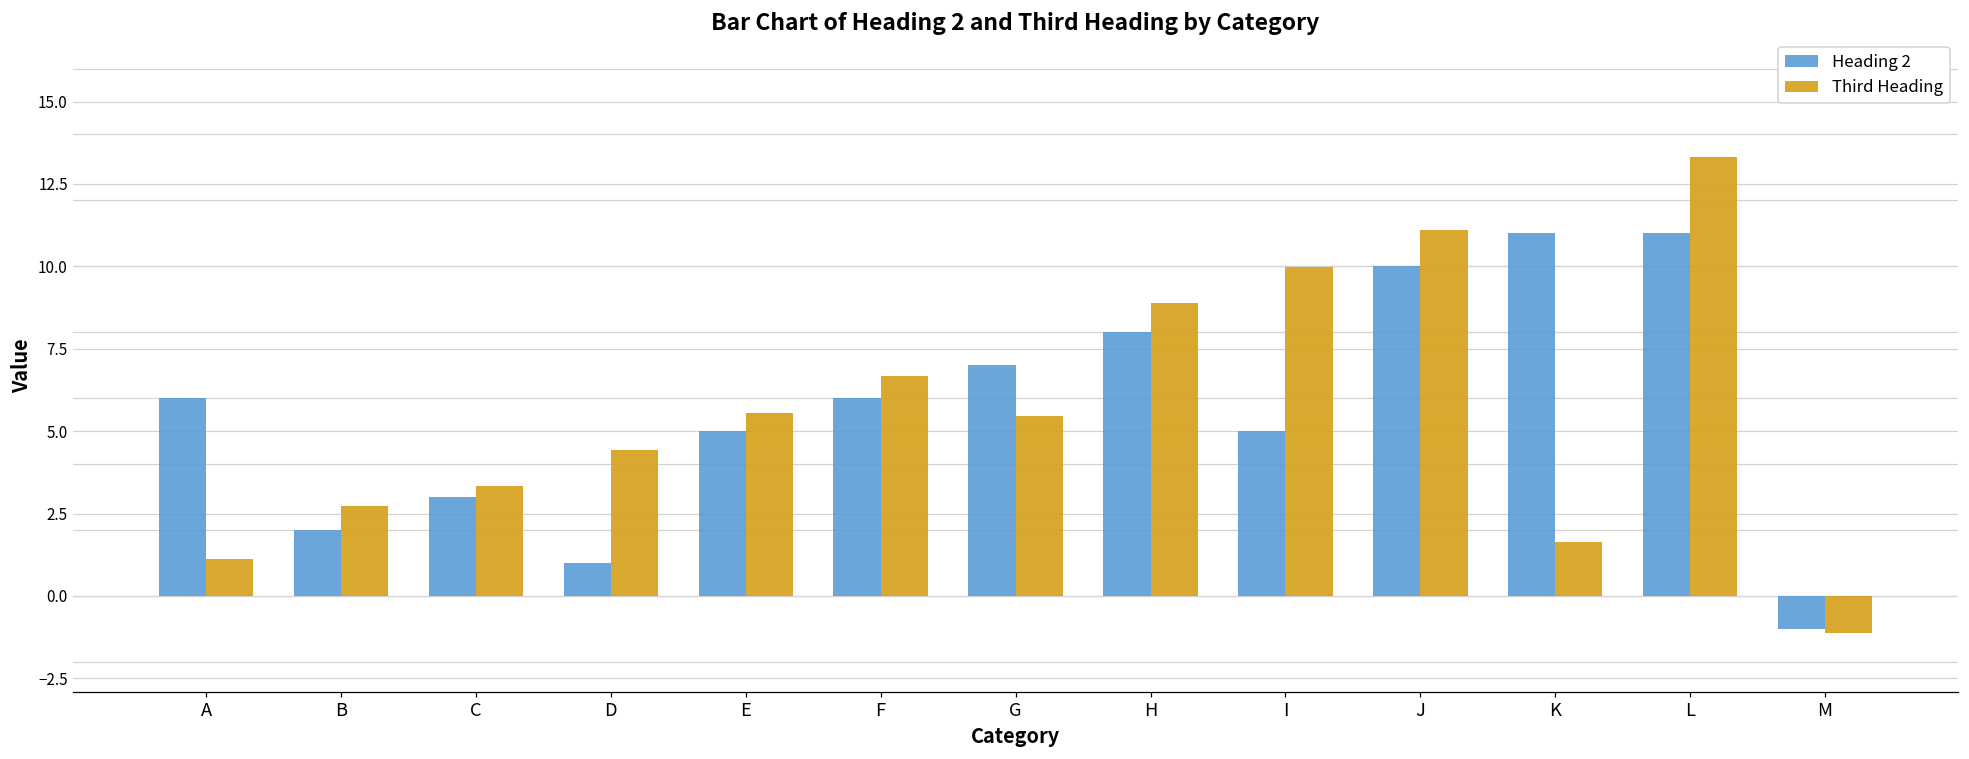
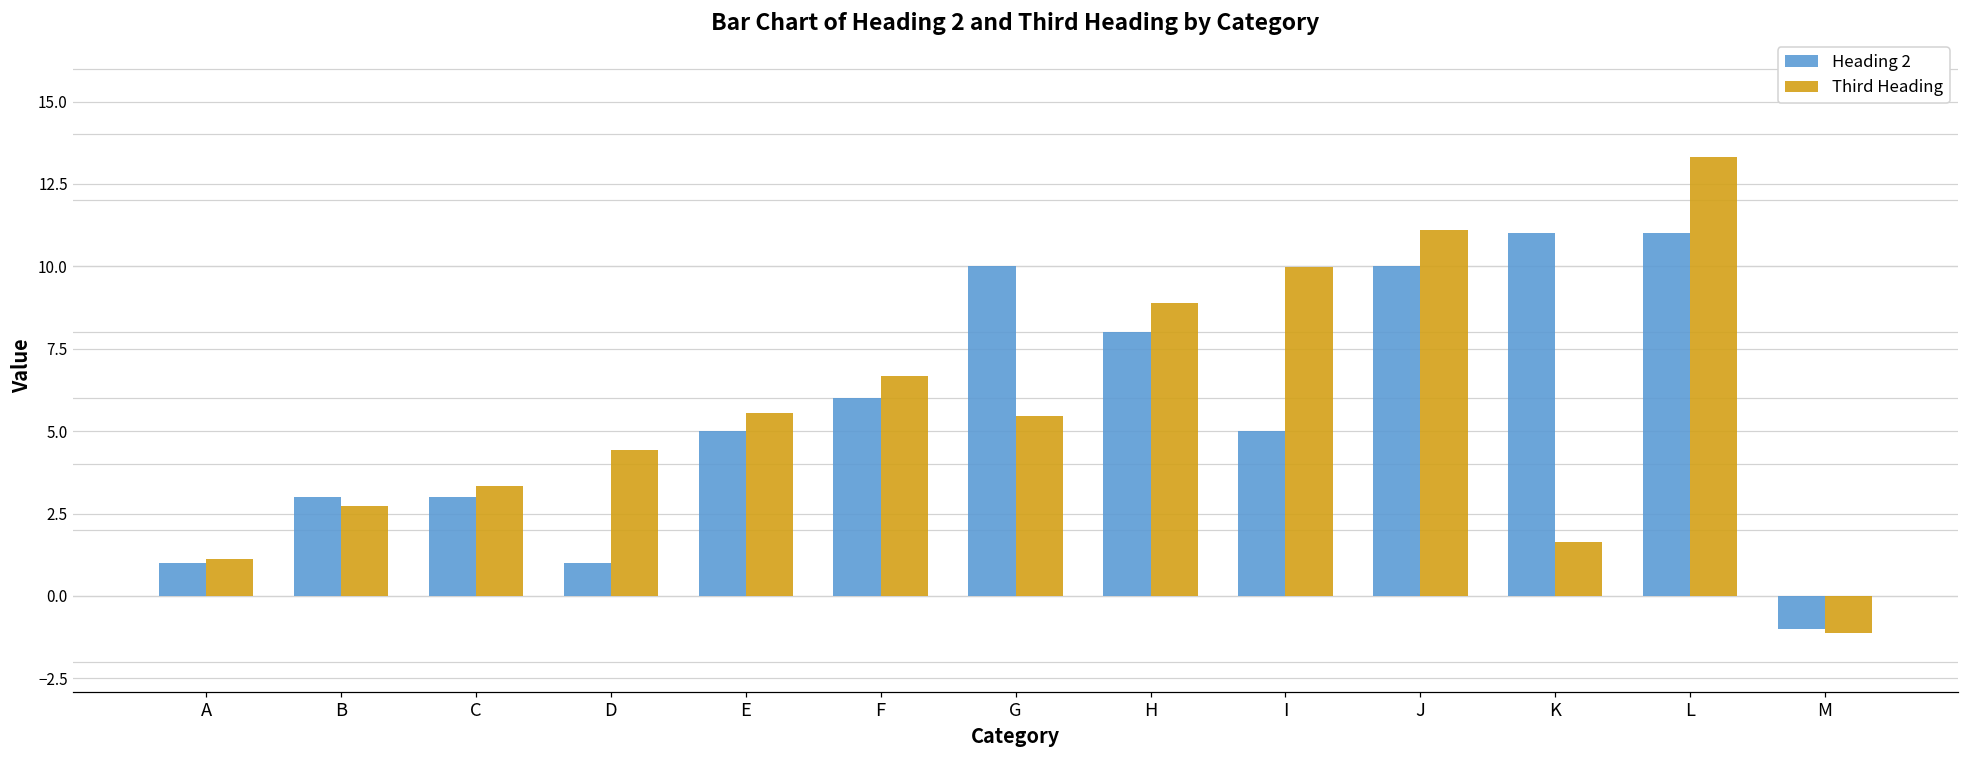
  {
    "Heading 2": {
-     "A": 6,
-     "B": 2,
+     "A": 1,
+     "B": 3,
      "C": 3,
      "D": 1,
      "E": 5,
      "F": 6,
-     "G": 7,
+     "G": 10,
      "H": 8,
      "I": 5,
      "J": 10,
      "K": 11,
      "L": 11,
      "M": -1
    },
    "Third Heading": {
      "A": 1.1,
      "B": 2.7,
      "C": 3.3,
      "D": 4.4,
      "E": 5.6,
      "F": 6.7,
      "G": 5.5,
      "H": 8.9,
      "I": 10,
      "J": 11.1,
      "K": 1.7,
      "L": 13.3,
      "M": -1.1
    }
  }
